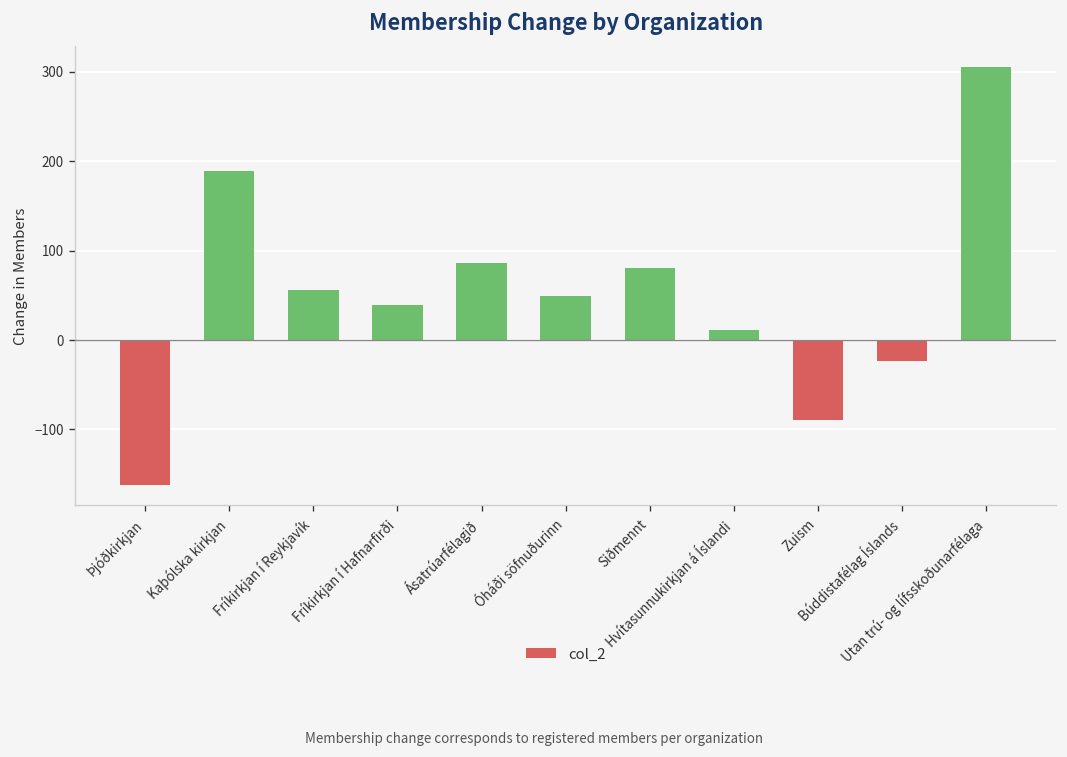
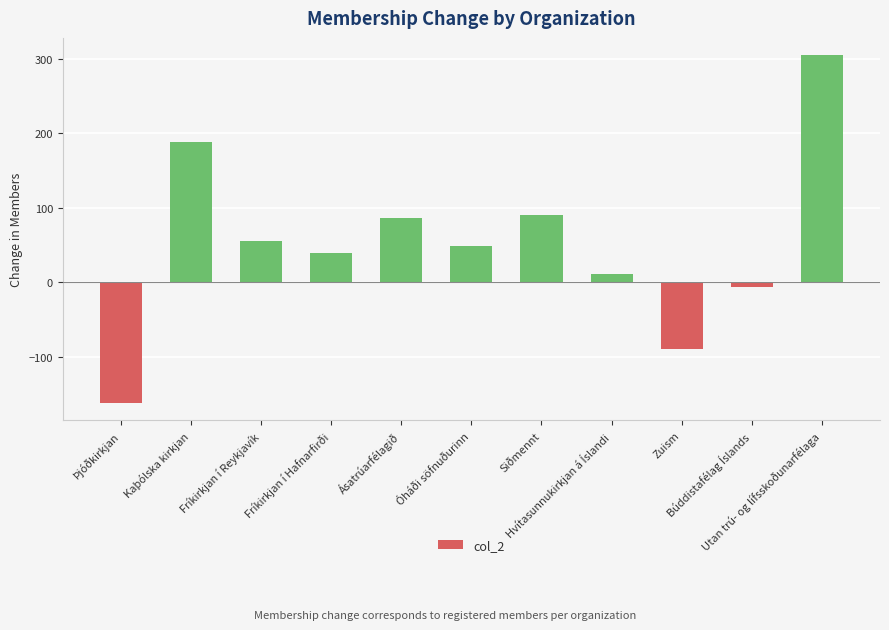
  {
    "Þjóðkirkjan": -160,
    "Kaþólska kirkjan": 190,
    "Fríkirkjan í Reykjavík": 60,
    "Fríkirkjan í Hafnarfirði": 40,
    "Ásatrúarfélagið": 90,
    "Óháði söfnuðurinn": 50,
-   "Siðmennt": 80,
+   "Siðmennt": 90,
    "Hvítasunnukirkjan á Íslandi": 10,
    "Zuism": -90,
-   "Búddistafélag Íslands": -20,
+   "Búddistafélag Íslands": -10,
    "Utan trú- og lífsskoðunarfélaga": 310
  }
